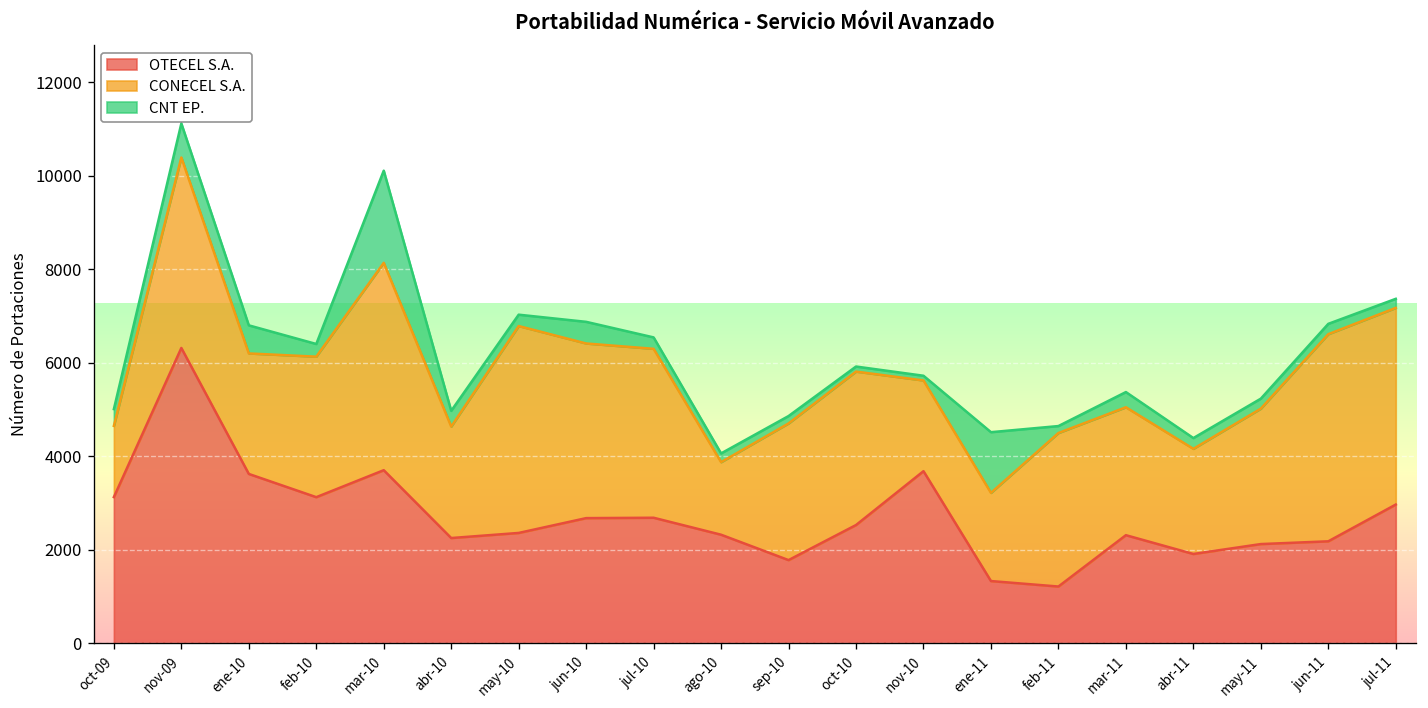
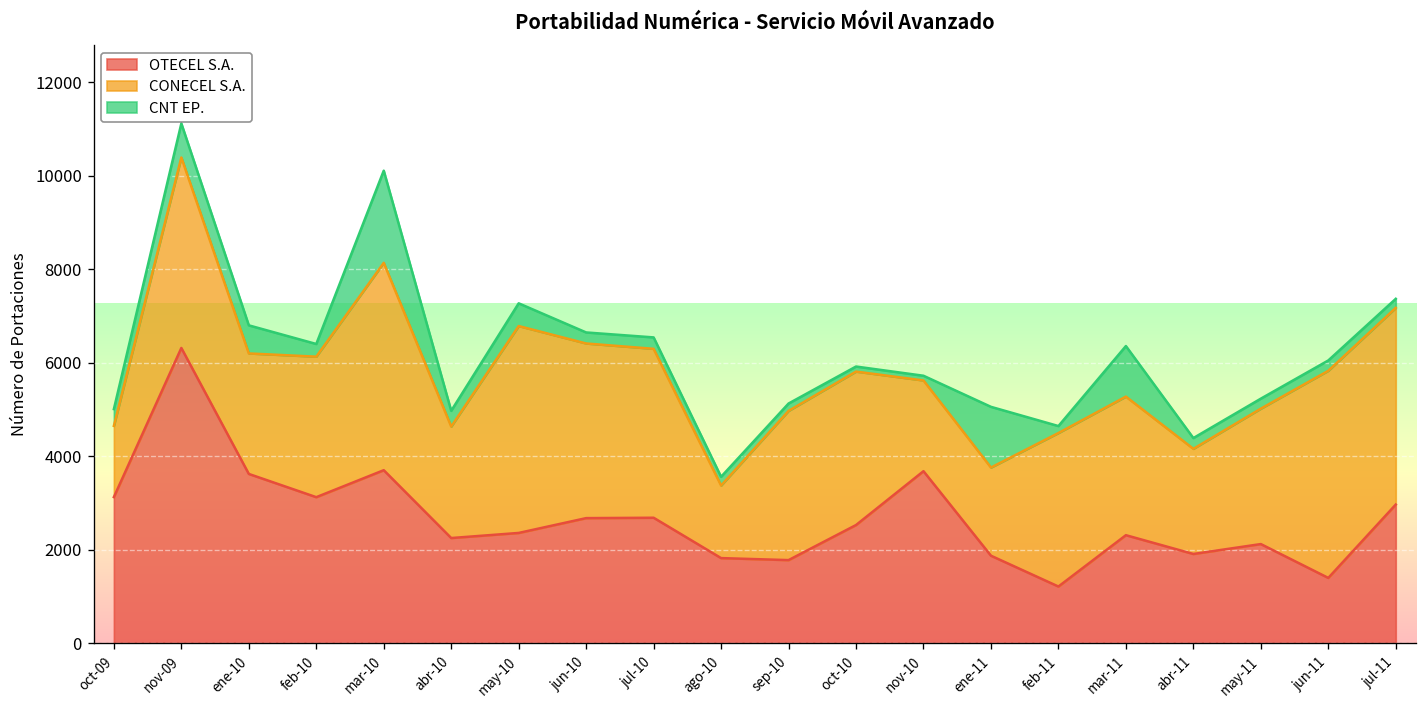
  {
    "OTECEL S.A.": {
      "oct-09": 3100,
      "nov-09": 6300,
      "ene-10": 3600,
      "feb-10": 3100,
      "mar-10": 3700,
      "abr-10": 2300,
      "may-10": 2400,
      "jun-10": 2700,
      "jul-10": 2700,
-     "ago-10": 2300,
+     "ago-10": 1800,
      "sep-10": 1800,
      "oct-10": 2500,
      "nov-10": 3700,
-     "ene-11": 1300,
+     "ene-11": 1900,
      "feb-11": 1200,
      "mar-11": 2300,
      "abr-11": 1900,
      "may-11": 2100,
-     "jun-11": 2200,
+     "jun-11": 1400,
      "jul-11": 3000
    },
    "CONECEL S.A.": {
      "oct-09": 1500,
      "nov-09": 4100,
      "ene-10": 2600,
      "feb-10": 3000,
      "mar-10": 4400,
      "abr-10": 2400,
      "may-10": 4400,
      "jun-10": 3700,
      "jul-10": 3600,
      "ago-10": 1600,
-     "sep-10": 2900,
+     "sep-10": 3200,
      "oct-10": 3300,
      "nov-10": 1900,
      "ene-11": 1900,
      "feb-11": 3300,
-     "mar-11": 2700,
+     "mar-11": 3000,
      "abr-11": 2200,
      "may-11": 2900,
      "jun-11": 4400,
      "jul-11": 4200
    },
    "CNT EP.": {
      "oct-09": 400,
      "ene-10": 600,
      "feb-10": 300,
      "mar-10": 2000,
      "abr-10": 300,
-     "may-10": 200,
-     "jun-10": 500,
+     "may-10": 500,
+     "jun-10": 200,
      "jul-10": 200,
      "ago-10": 200,
      "sep-10": 200,
      "oct-10": 100,
      "nov-10": 100,
      "ene-11": 1300,
      "feb-11": 100,
-     "mar-11": 300,
+     "mar-11": 1100,
      "abr-11": 200,
      "may-11": 200,
      "jun-11": 200,
      "jul-11": 200
    }
  }
